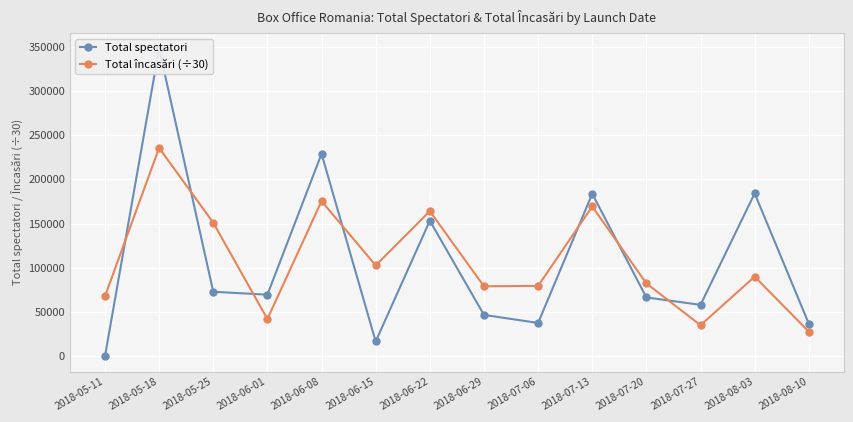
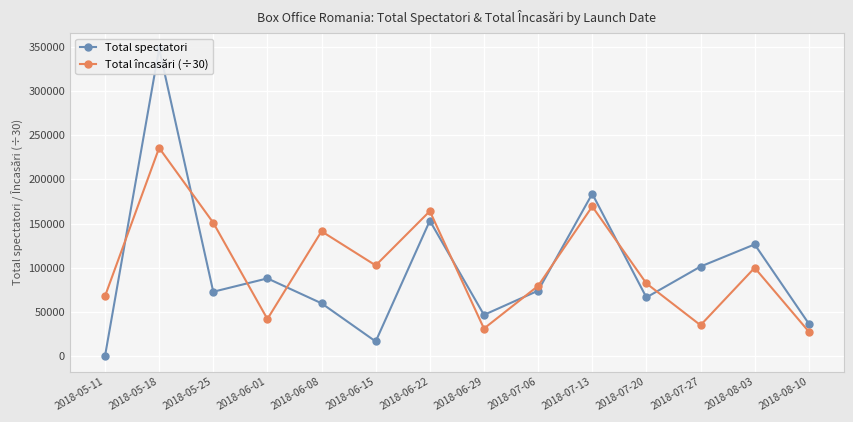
  {
    "Total spectatori": {
      "2018-05-11": 0,
      "2018-05-25": 70000,
-     "2018-06-01": 70000,
-     "2018-06-08": 230000,
+     "2018-06-01": 90000,
+     "2018-06-08": 60000,
      "2018-06-15": 20000,
      "2018-06-22": 150000,
      "2018-06-29": 50000,
-     "2018-07-06": 40000,
+     "2018-07-06": 70000,
      "2018-07-13": 180000,
      "2018-07-20": 70000,
-     "2018-07-27": 60000,
-     "2018-08-03": 180000,
+     "2018-07-27": 100000,
+     "2018-08-03": 130000,
      "2018-08-10": 40000
    },
    "Total încasări (÷30)": {
      "2018-05-11": 70000,
      "2018-05-18": 240000,
      "2018-05-25": 150000,
      "2018-06-01": 40000,
-     "2018-06-08": 180000,
+     "2018-06-08": 140000,
      "2018-06-15": 100000,
      "2018-06-22": 160000,
-     "2018-06-29": 80000,
+     "2018-06-29": 30000,
      "2018-07-06": 80000,
      "2018-07-13": 170000,
      "2018-07-20": 80000,
      "2018-07-27": 40000,
-     "2018-08-03": 90000,
+     "2018-08-03": 100000,
      "2018-08-10": 30000
    }
  }
